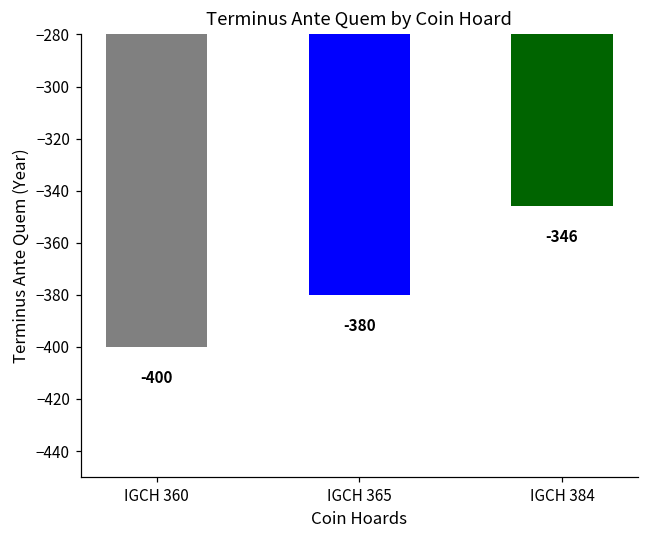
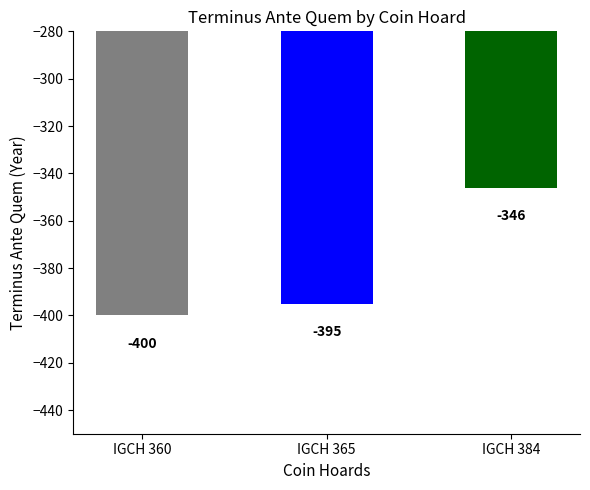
  {
    "IGCH 360": -400,
-   "IGCH 365": -380,
+   "IGCH 365": -395,
    "IGCH 384": -346
  }
